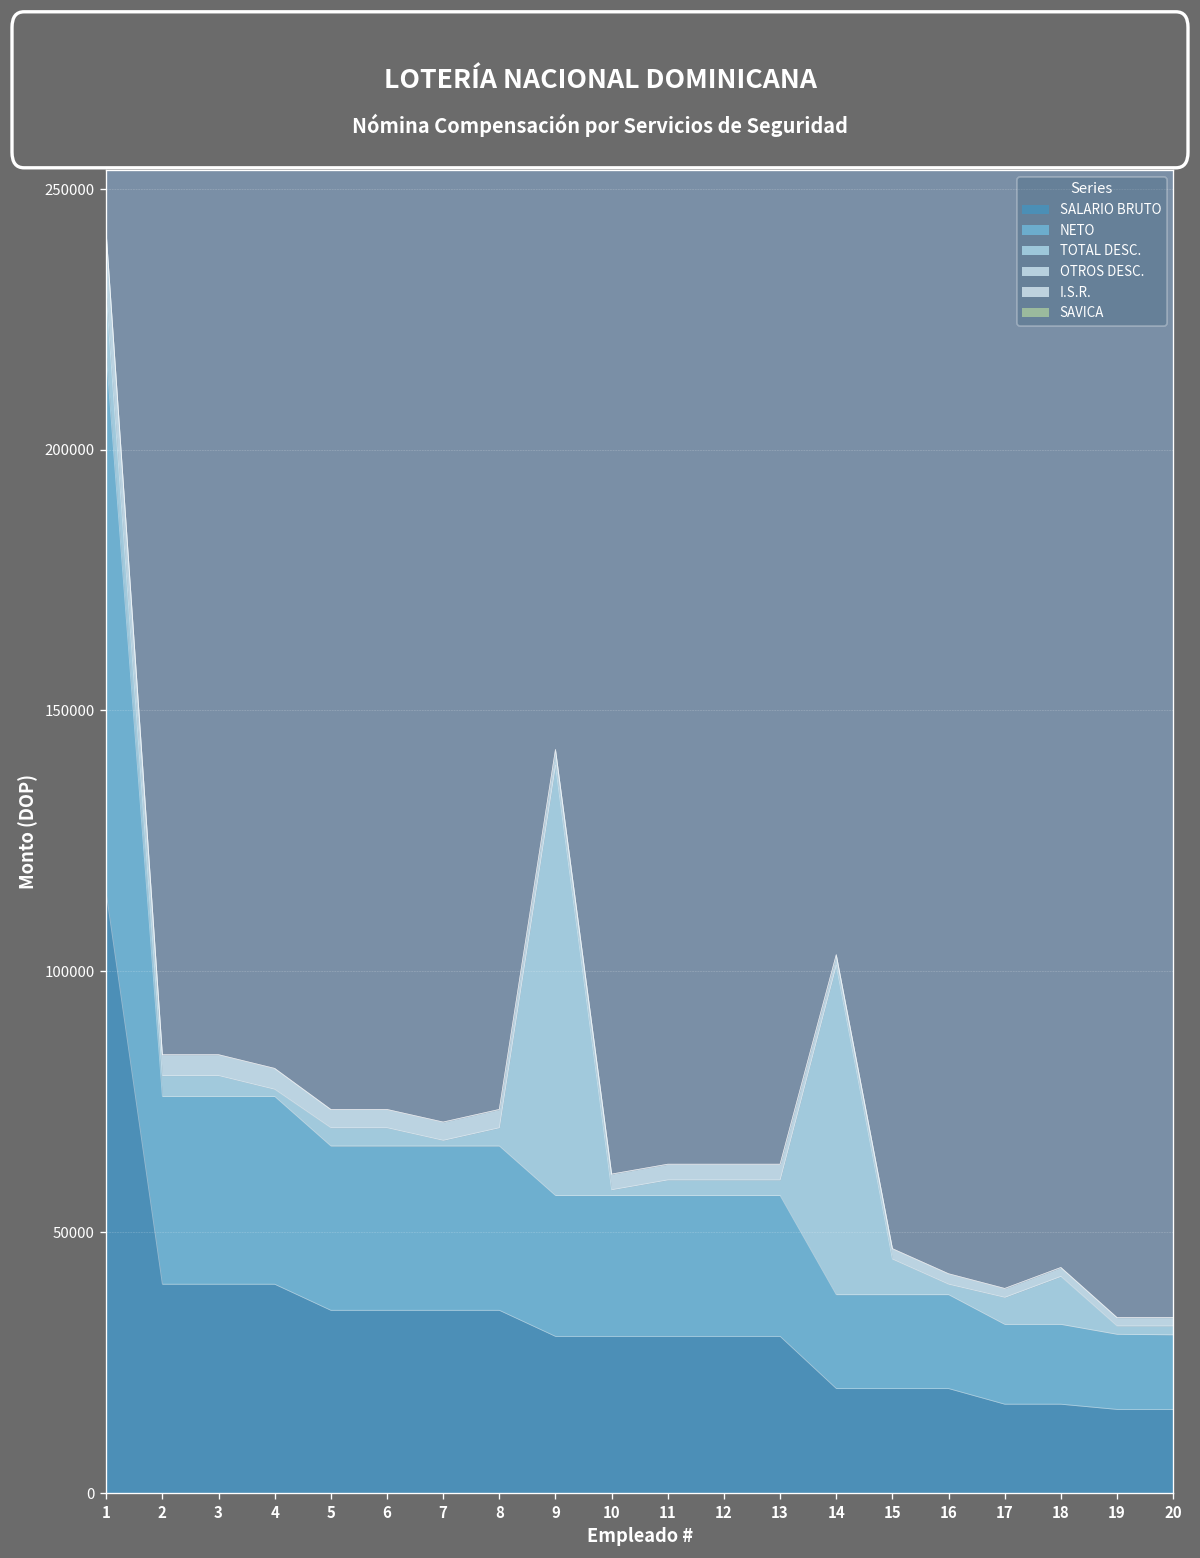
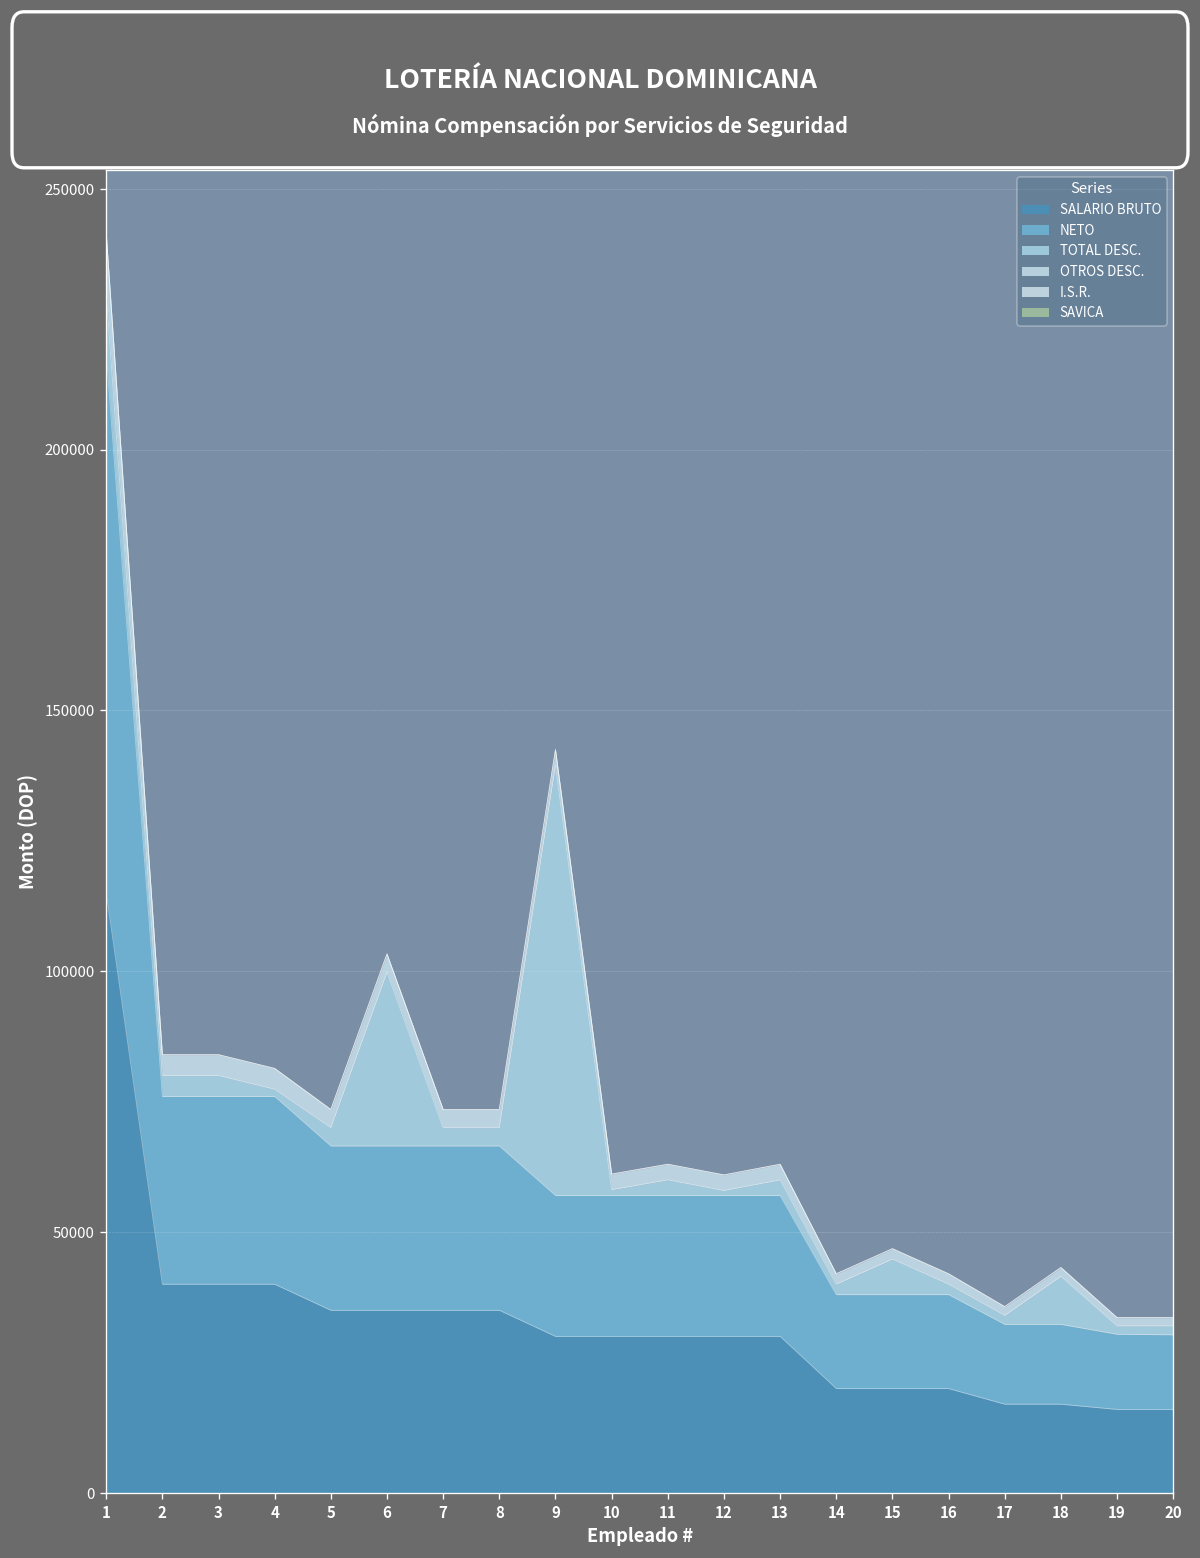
  {
    "TOTAL DESC.": {
      "1": 12000,
      "2": 4000,
      "3": 4000,
      "4": 1000,
      "5": 4000,
-     "6": 4000,
-     "7": 1000,
+     "6": 33000,
+     "7": 4000,
      "8": 4000,
      "9": 82000,
      "10": 1000,
      "11": 3000,
-     "12": 3000,
+     "12": 1000,
      "13": 3000,
-     "14": 63000,
+     "14": 2000,
      "15": 7000,
      "16": 2000,
-     "17": 5000,
+     "17": 2000,
      "18": 9000,
      "19": 2000,
      "20": 2000
    }
  }
